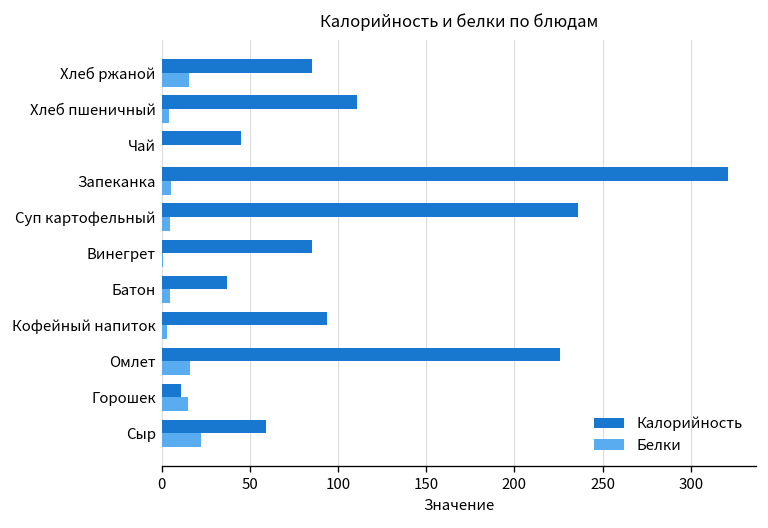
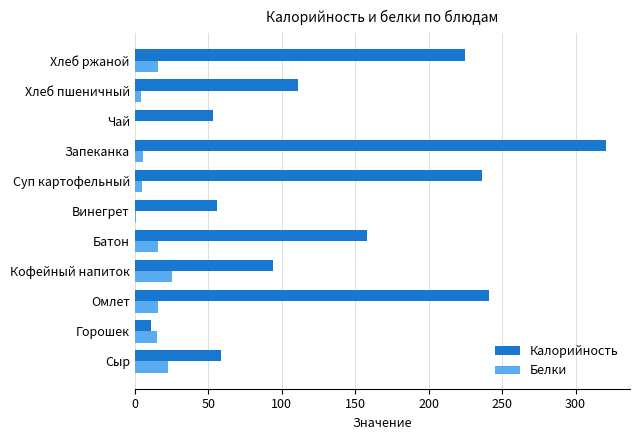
  {
    "Калорийность": {
-     "Хлеб ржаной": 85,
+     "Хлеб ржаной": 225,
      "Хлеб пшеничный": 111,
-     "Чай": 45,
+     "Чай": 53,
      "Запеканка": 321,
      "Суп картофельный": 236,
-     "Винегрет": 85,
-     "Батон": 37,
+     "Винегрет": 56,
+     "Батон": 158,
      "Кофейный напиток": 94,
-     "Омлет": 226,
+     "Омлет": 241,
      "Горошек": 11,
      "Сыр": 59
    },
    "Белки": {
      "Хлеб ржаной": 16,
      "Хлеб пшеничный": 4,
      "Чай": 0,
      "Запеканка": 6,
      "Суп картофельный": 5,
-     "Батон": 5,
-     "Кофейный напиток": 3,
+     "Батон": 16,
+     "Кофейный напиток": 25,
      "Омлет": 16,
      "Горошек": 15,
      "Сыр": 23
    }
  }
